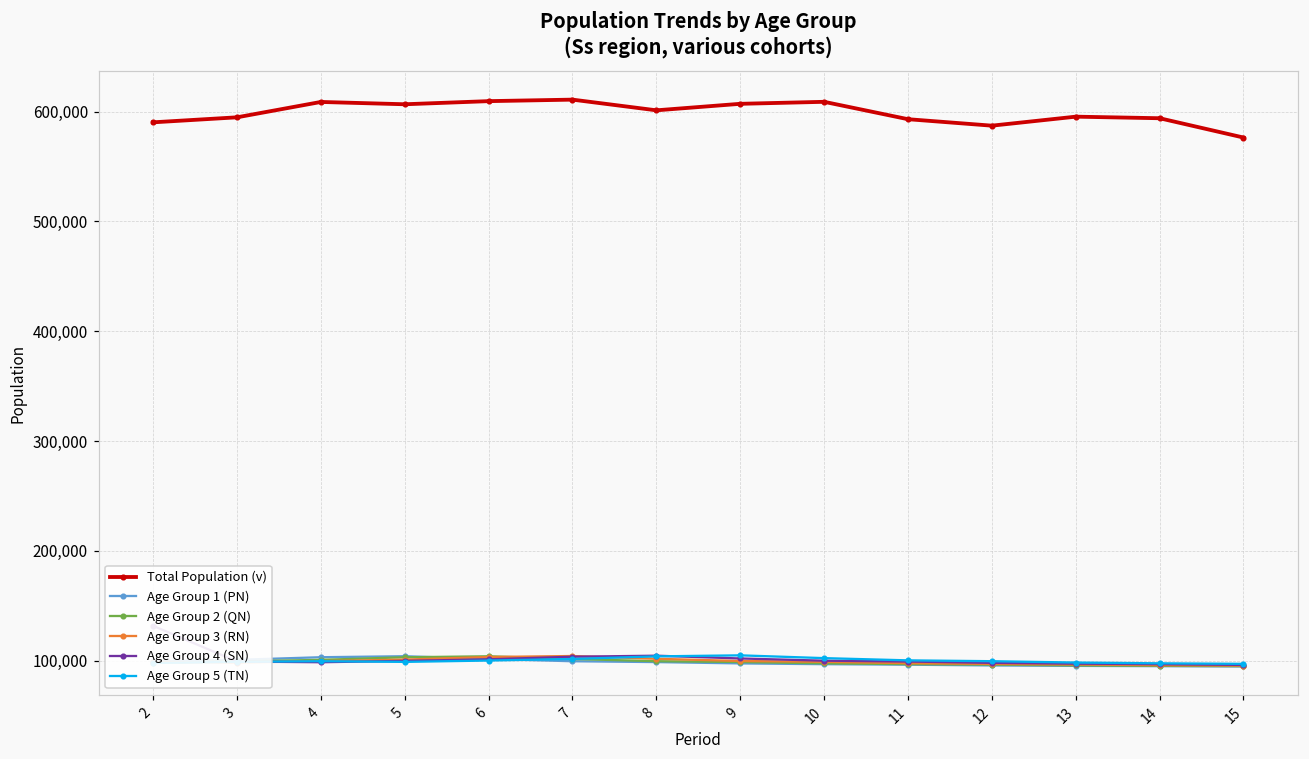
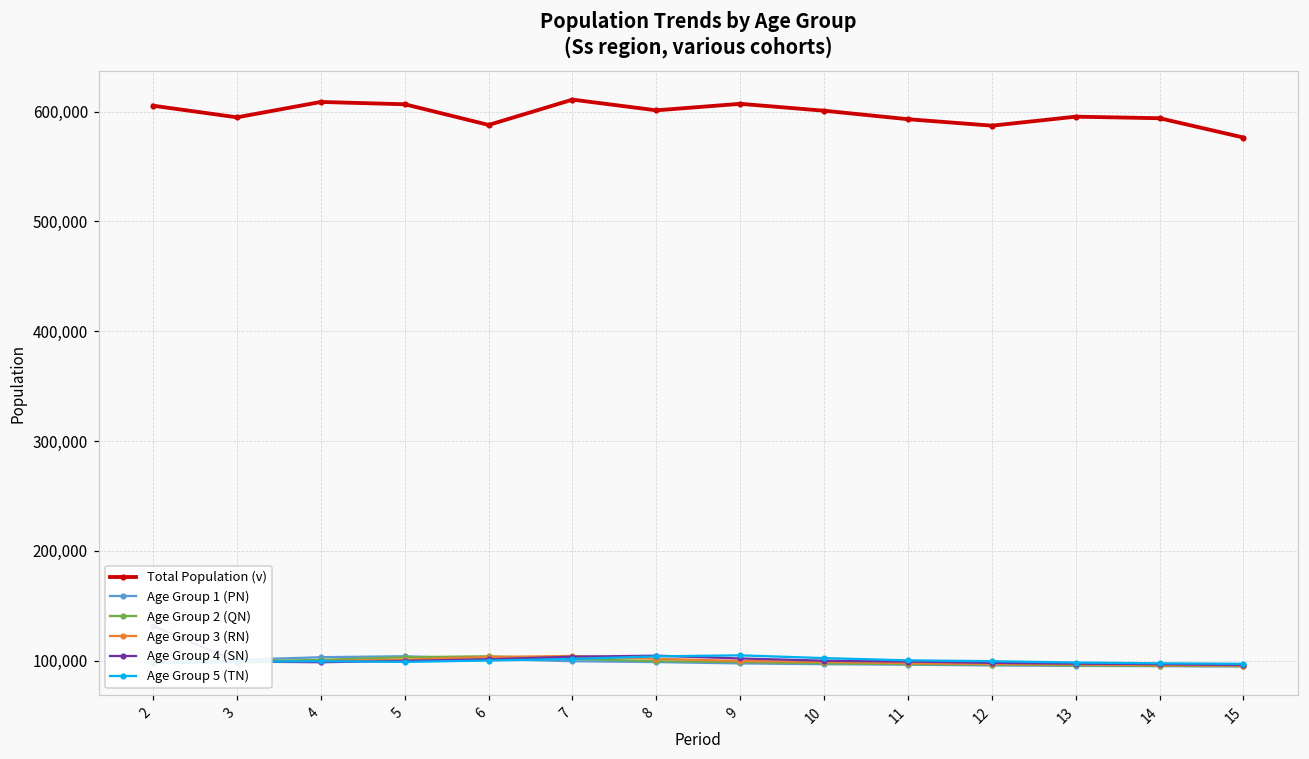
  {
    "Total Population (v)": {
-     "2": "590,000",
+     "2": "610,000",
      "3": "590,000",
      "4": "610,000",
      "5": "610,000",
-     "6": "610,000",
+     "6": "590,000",
      "7": "610,000",
      "8": "600,000",
      "9": "610,000",
-     "10": "610,000",
+     "10": "600,000",
      "11": "590,000",
      "12": "590,000",
      "13": "600,000",
      "14": "590,000",
      "15": "580,000"
    },
    "Age Group 5 (TN)": {
      "9": "100,000"
    }
  }
